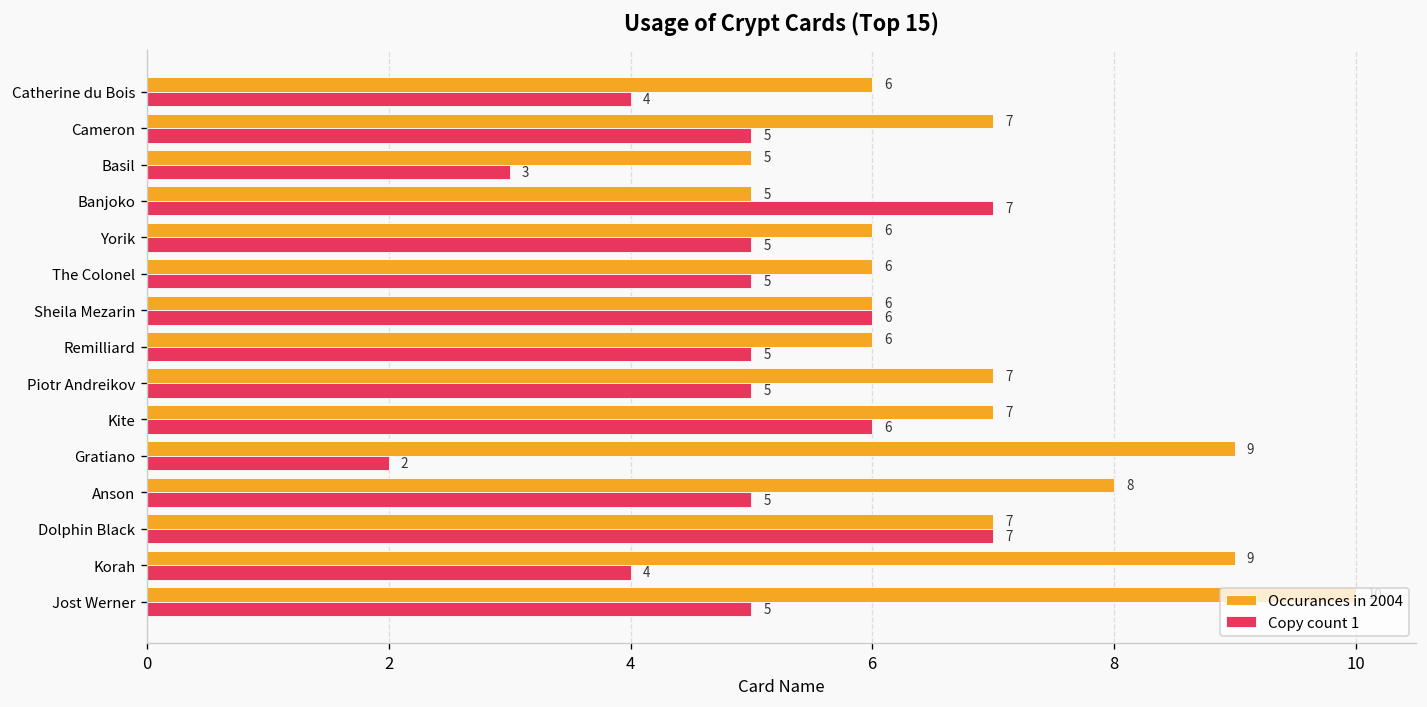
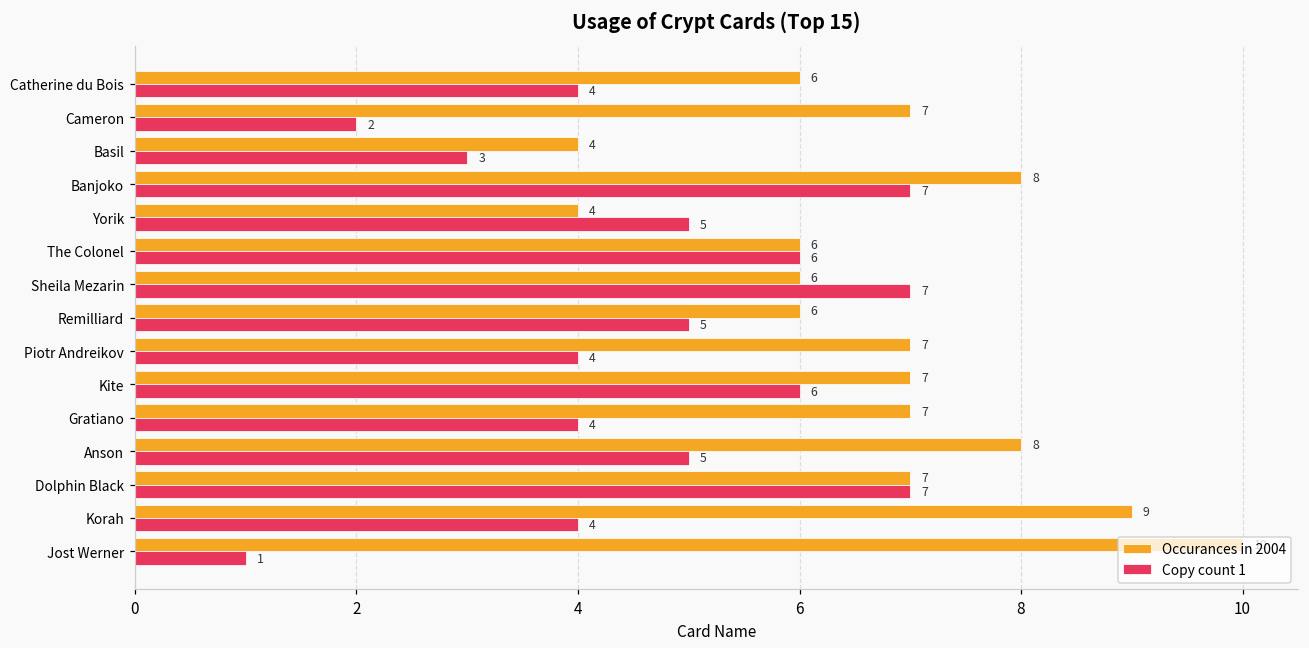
  {
    "Occurances in 2004": {
      "Catherine du Bois": 6,
      "Cameron": 7,
-     "Basil": 5,
-     "Banjoko": 5,
-     "Yorik": 6,
+     "Basil": 4,
+     "Banjoko": 8,
+     "Yorik": 4,
      "The Colonel": 6,
      "Sheila Mezarin": 6,
      "Remilliard": 6,
      "Piotr Andreikov": 7,
      "Kite": 7,
-     "Gratiano": 9,
+     "Gratiano": 7,
      "Anson": 8,
      "Dolphin Black": 7,
      "Korah": 9
    },
    "Copy count 1": {
      "Catherine du Bois": 4,
-     "Cameron": 5,
+     "Cameron": 2,
      "Basil": 3,
      "Banjoko": 7,
      "Yorik": 5,
-     "The Colonel": 5,
-     "Sheila Mezarin": 6,
+     "The Colonel": 6,
+     "Sheila Mezarin": 7,
      "Remilliard": 5,
-     "Piotr Andreikov": 5,
+     "Piotr Andreikov": 4,
      "Kite": 6,
-     "Gratiano": 2,
+     "Gratiano": 4,
      "Anson": 5,
      "Dolphin Black": 7,
      "Korah": 4,
-     "Jost Werner": 5
+     "Jost Werner": 1
    }
  }
